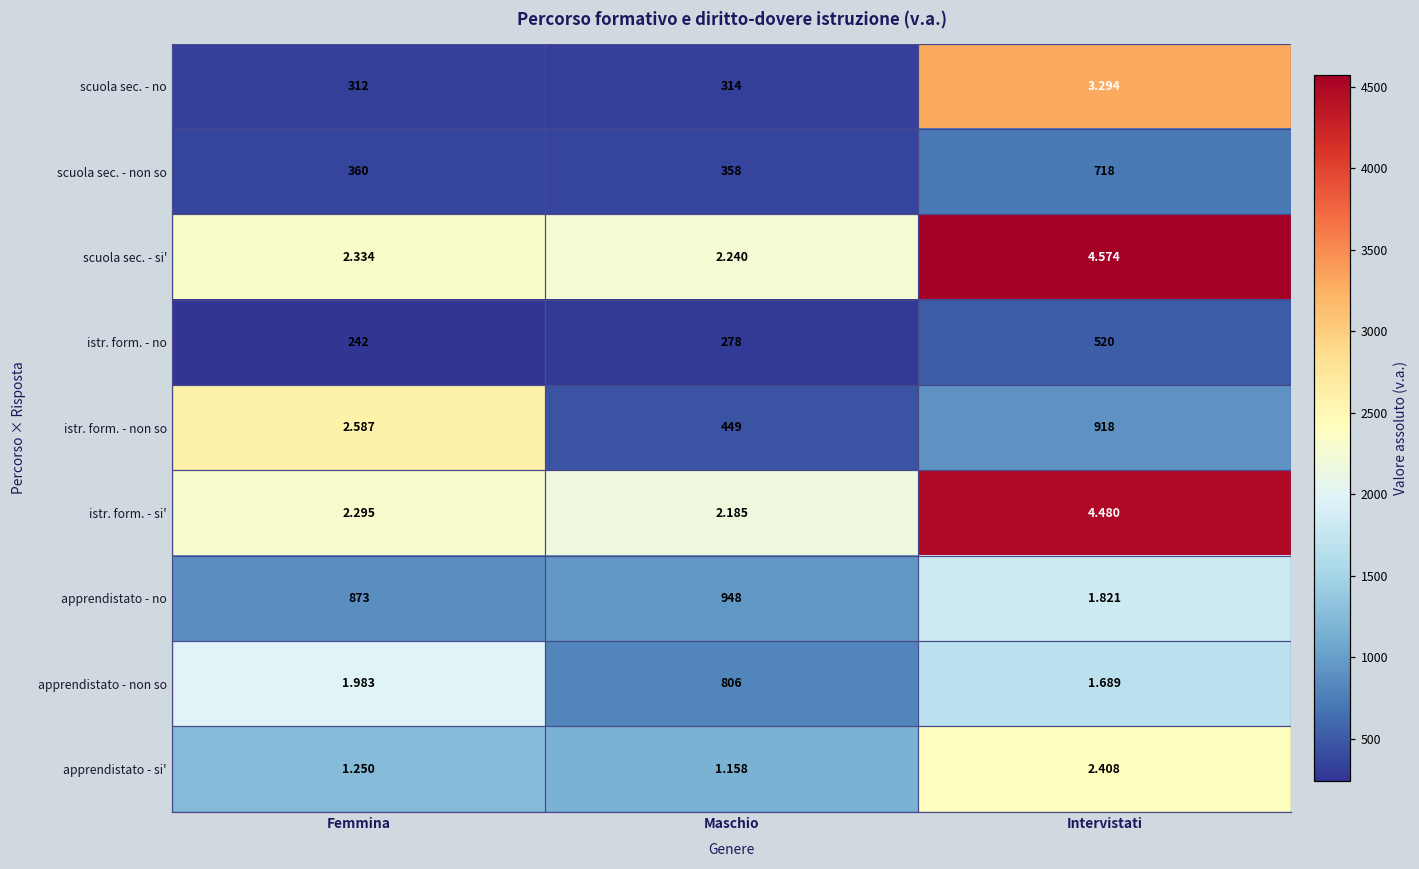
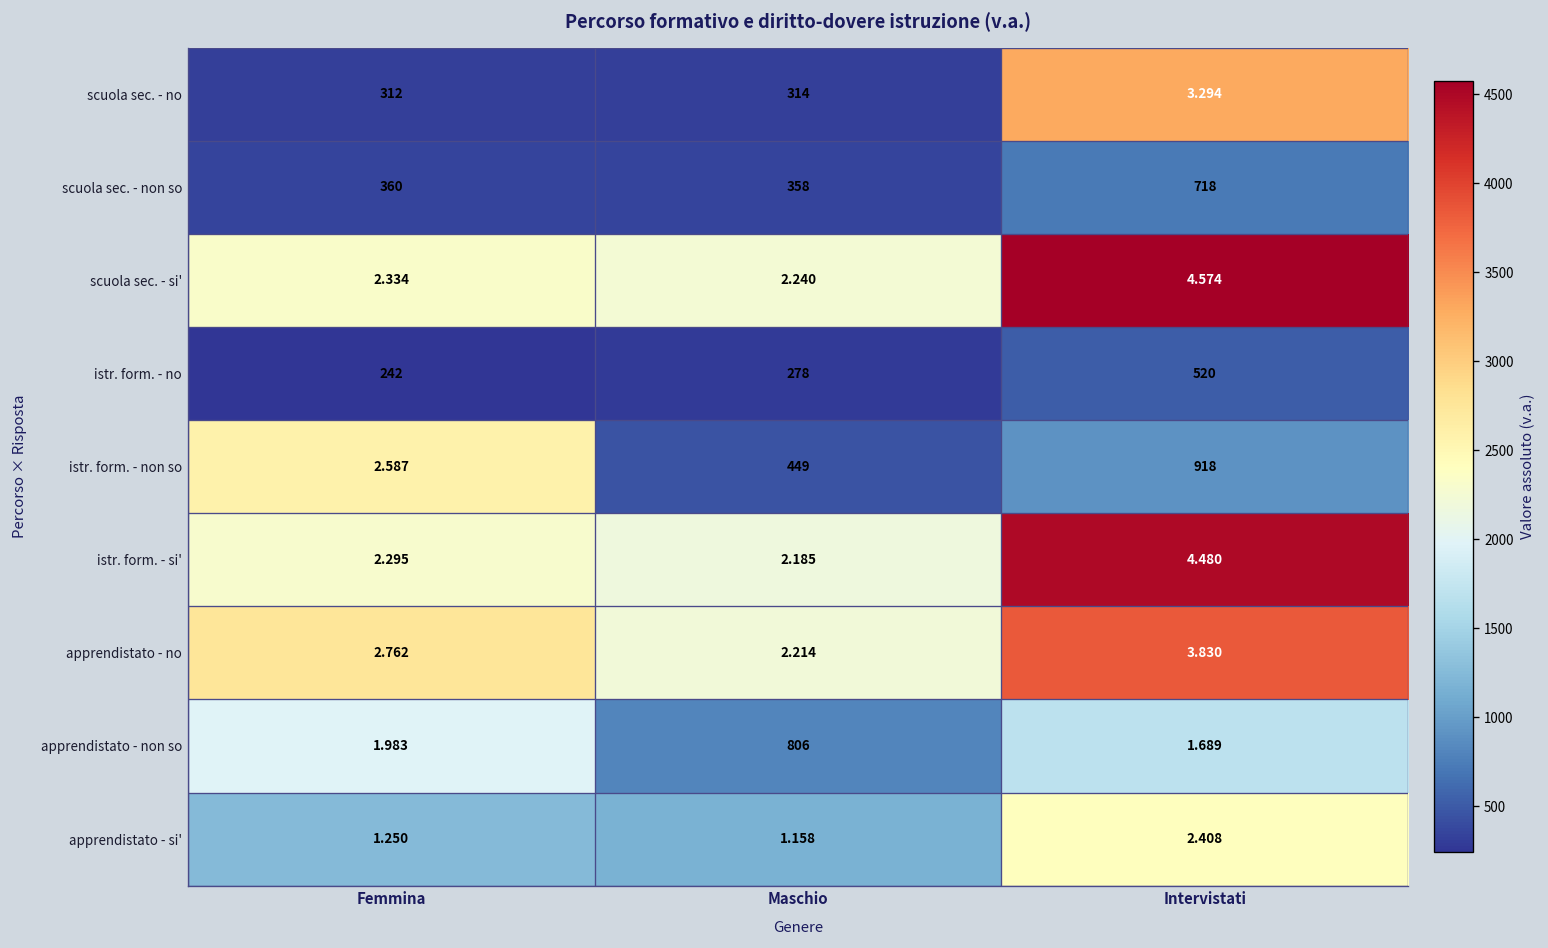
  {
    "scuola sec. - no": {
      "Femmina": 312,
      "Maschio": 314,
      "Intervistati": 3.294
    },
    "scuola sec. - non so": {
      "Femmina": 360,
      "Maschio": 358,
      "Intervistati": 718
    },
    "scuola sec. - si'": {
      "Femmina": 2.334,
      "Maschio": 2.240,
      "Intervistati": 4.574
    },
    "istr. form. - no": {
      "Femmina": 242,
      "Maschio": 278,
      "Intervistati": 520
    },
    "istr. form. - non so": {
      "Femmina": 2.587,
      "Maschio": 449,
      "Intervistati": 918
    },
    "istr. form. - si'": {
      "Femmina": 2.295,
      "Maschio": 2.185,
      "Intervistati": 4.480
    },
    "apprendistato - no": {
-     "Femmina": 873,
-     "Maschio": 948,
-     "Intervistati": 1.821
+     "Femmina": 2.762,
+     "Maschio": 2.214,
+     "Intervistati": 3.830
    },
    "apprendistato - non so": {
      "Femmina": 1.983,
      "Maschio": 806,
      "Intervistati": 1.689
    },
    "apprendistato - si'": {
      "Femmina": 1.250,
      "Maschio": 1.158,
      "Intervistati": 2.408
    }
  }
